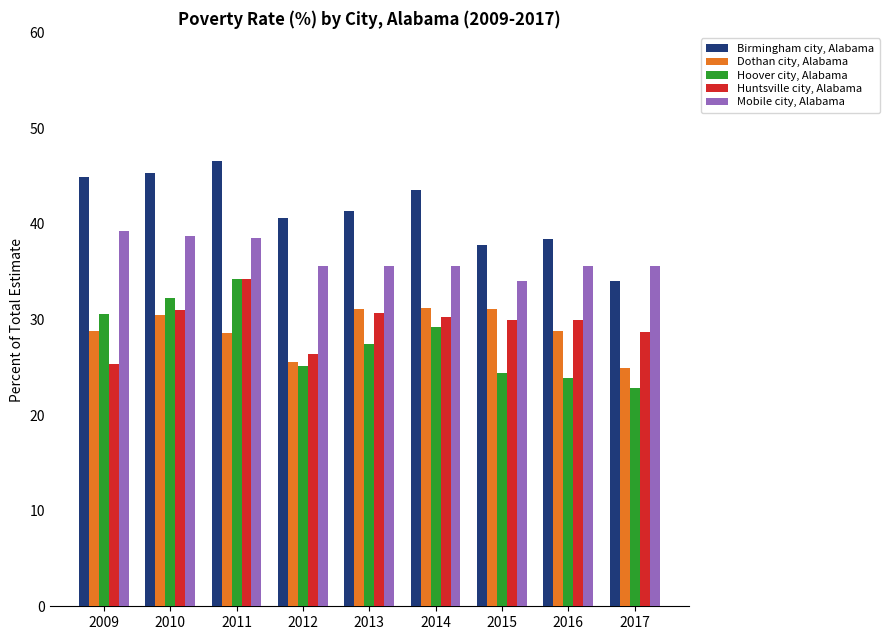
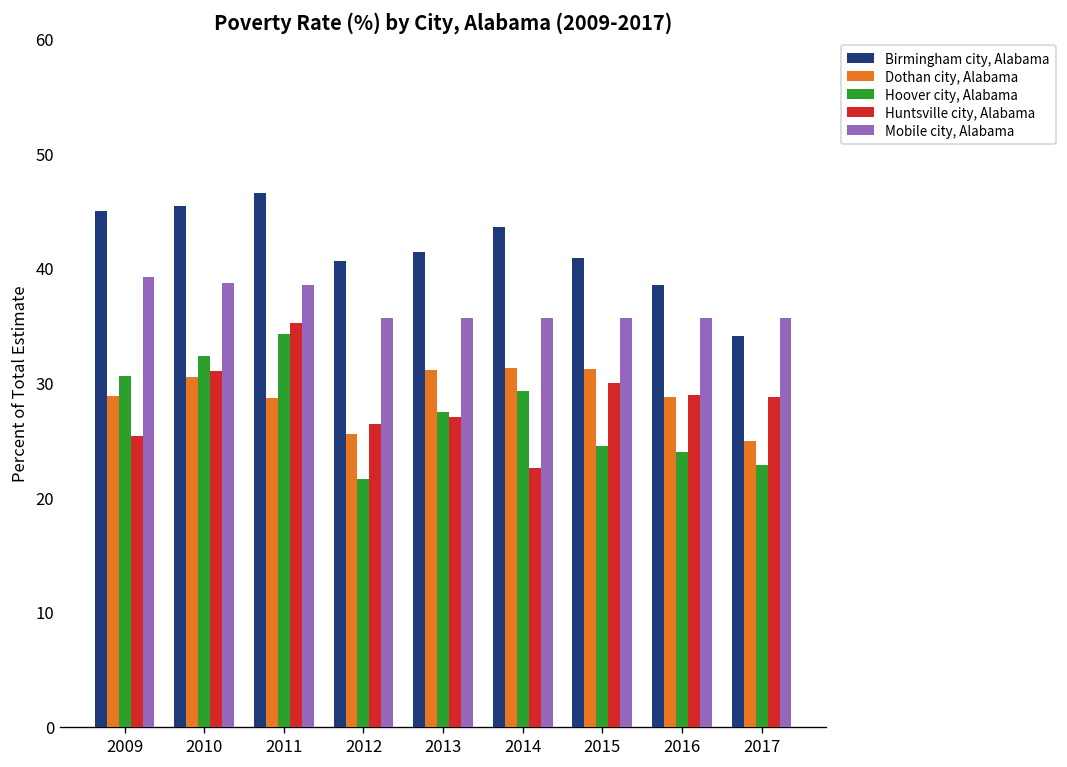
  {
    "Birmingham city, Alabama": {
      "2009": 45,
      "2010": 45,
      "2011": 47,
      "2012": 41,
      "2013": 41,
      "2014": 44,
-     "2015": 38,
+     "2015": 41,
      "2016": 38,
      "2017": 34
    },
    "Dothan city, Alabama": {
      "2009": 29,
      "2010": 30,
      "2011": 29,
      "2012": 26,
      "2013": 31,
      "2014": 31,
      "2015": 31,
      "2016": 29,
      "2017": 25
    },
    "Hoover city, Alabama": {
      "2009": 31,
      "2010": 32,
      "2011": 34,
-     "2012": 25,
+     "2012": 22,
      "2013": 27,
      "2014": 29,
      "2015": 24,
      "2016": 24,
      "2017": 23
    },
    "Huntsville city, Alabama": {
      "2009": 25,
      "2010": 31,
-     "2011": 34,
+     "2011": 35,
      "2012": 26,
-     "2013": 31,
-     "2014": 30,
+     "2013": 27,
+     "2014": 23,
      "2015": 30,
-     "2016": 30,
+     "2016": 29,
      "2017": 29
    },
    "Mobile city, Alabama": {
      "2009": 39,
      "2010": 39,
      "2011": 39,
      "2012": 36,
      "2013": 36,
      "2014": 36,
-     "2015": 34,
+     "2015": 36,
      "2016": 36,
      "2017": 36
    }
  }
